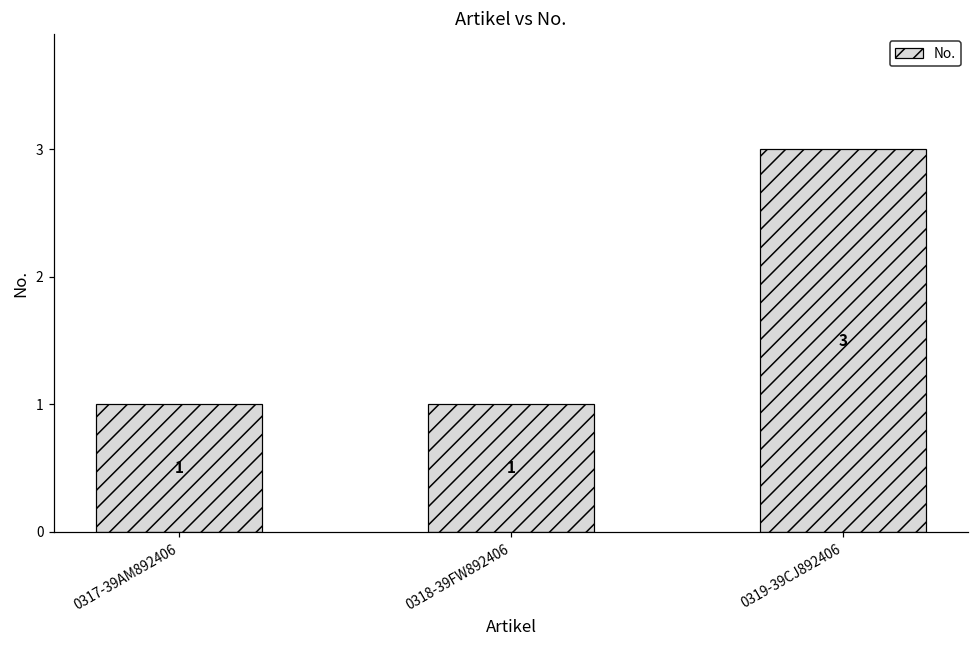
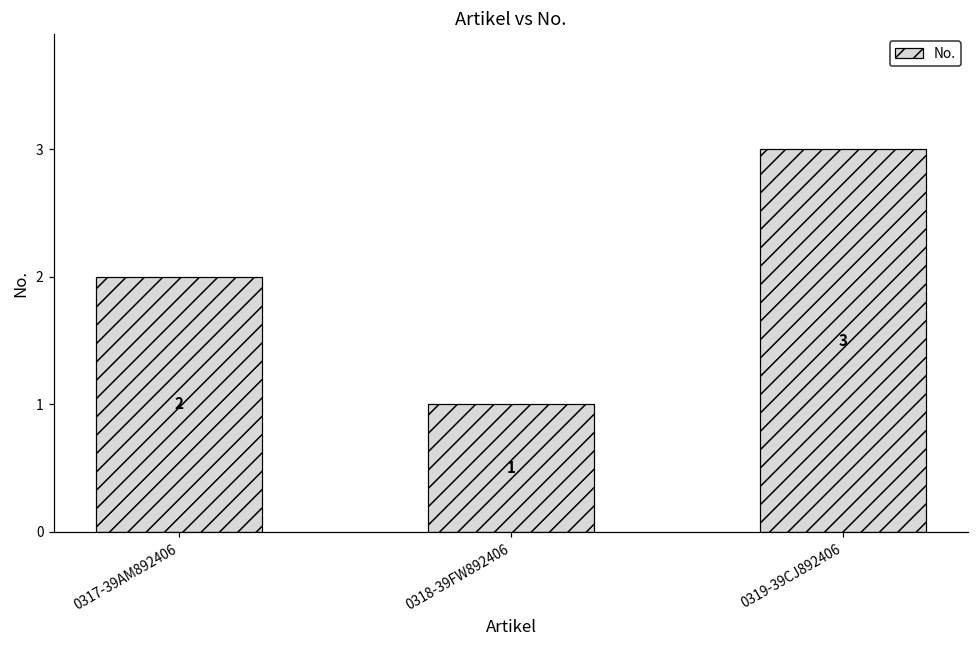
  {
-   "0317-39AM892406": 1,
+   "0317-39AM892406": 2,
    "0318-39FW892406": 1,
    "0319-39CJ892406": 3
  }
